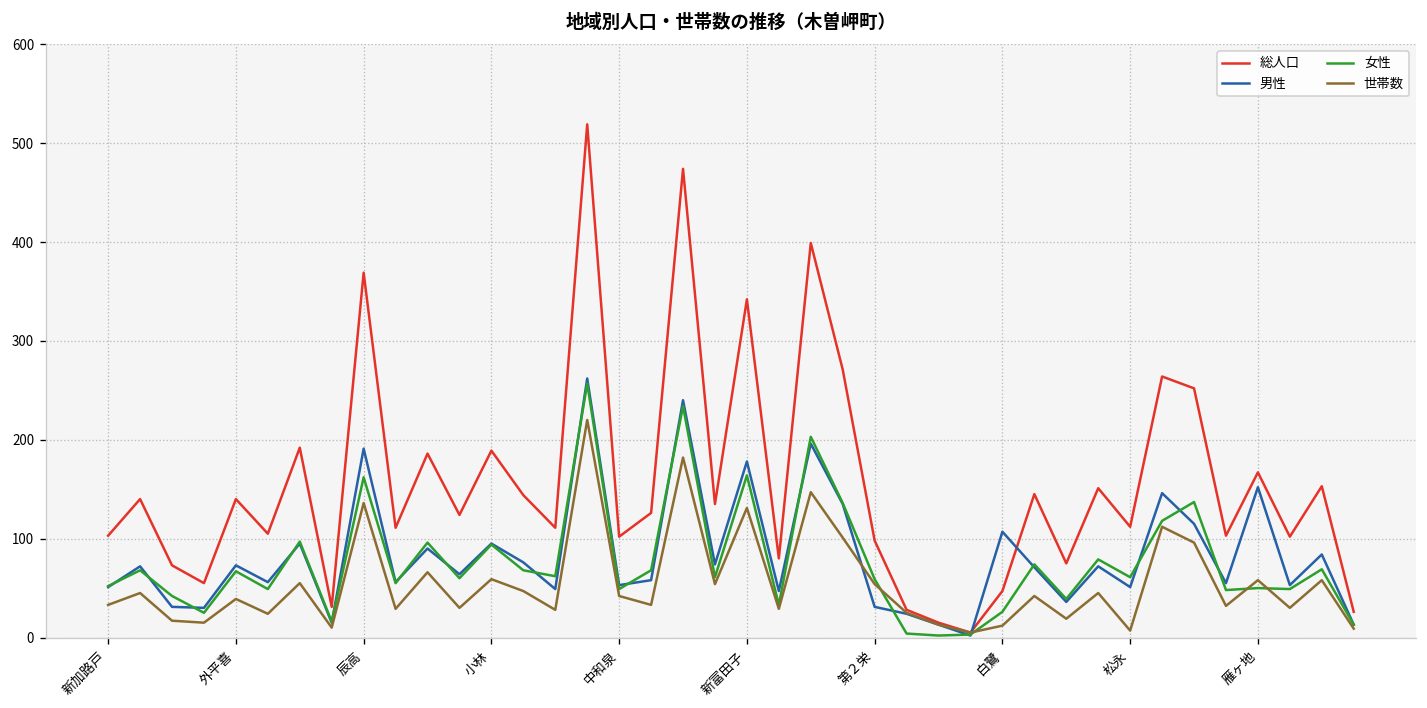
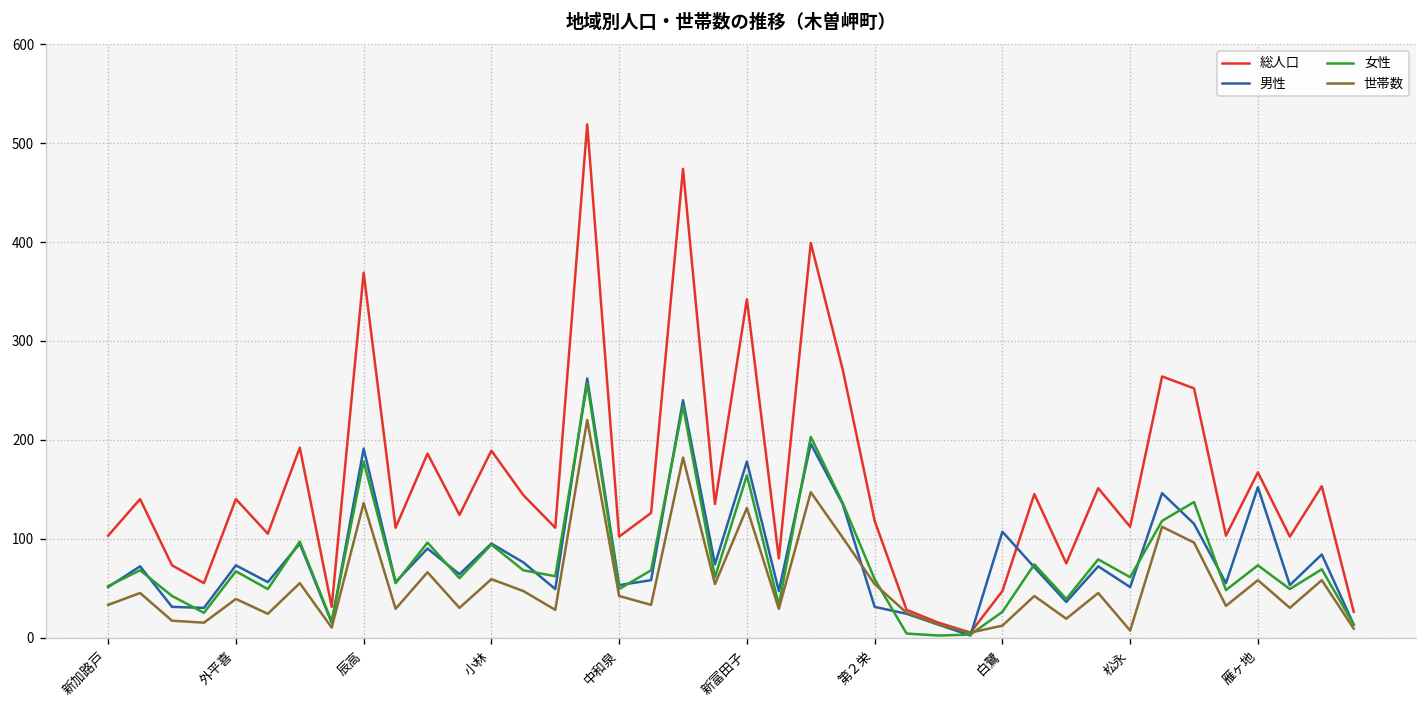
  {
    "総人口": {
      "新加路戸": 100,
      "外平喜": 140,
      "辰高": 370,
      "小林": 190,
      "中和泉": 100,
      "新富田子": 340,
-     "第２栄": 100,
+     "第２栄": 120,
      "白鷺": 50,
      "松永": 110,
      "雁ヶ地": 170
    },
    "男性": {
      "外平喜": 70,
      "辰高": 190,
      "中和泉": 50,
      "新富田子": 180,
      "第２栄": 30,
      "白鷺": 110,
      "松永": 50,
      "雁ヶ地": 150
    },
    "女性": {
      "外平喜": 70,
-     "辰高": 160,
+     "辰高": 180,
      "中和泉": 50,
      "新富田子": 160,
      "第２栄": 60,
      "白鷺": 30,
      "松永": 60,
-     "雁ヶ地": 50
+     "雁ヶ地": 70
    },
    "世帯数": {
      "新加路戸": 30,
      "外平喜": 40,
      "辰高": 140,
      "小林": 60,
      "中和泉": 40,
      "新富田子": 130,
      "第２栄": 50,
      "白鷺": 10,
      "松永": 10,
      "雁ヶ地": 60
    }
  }
